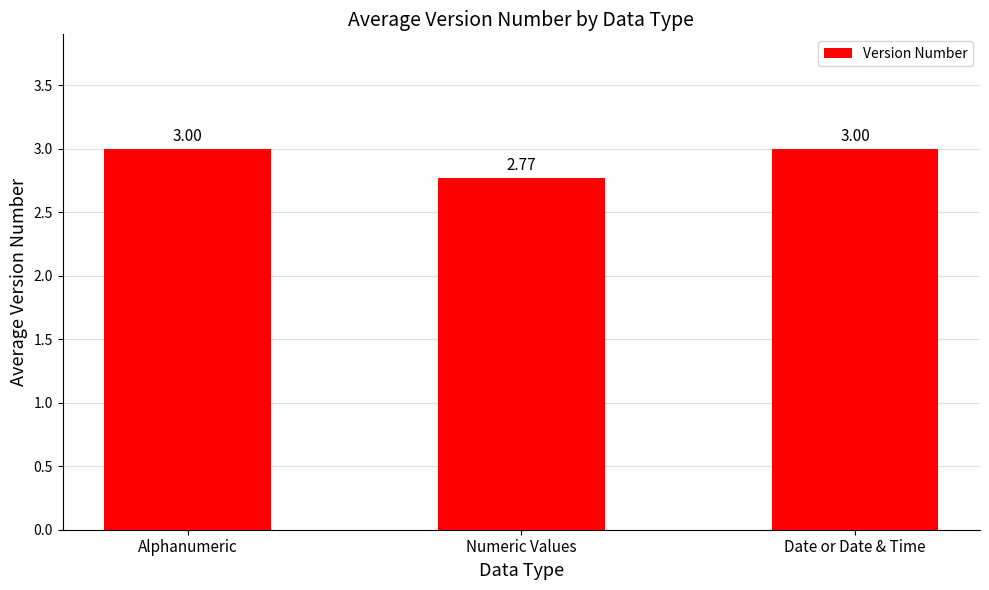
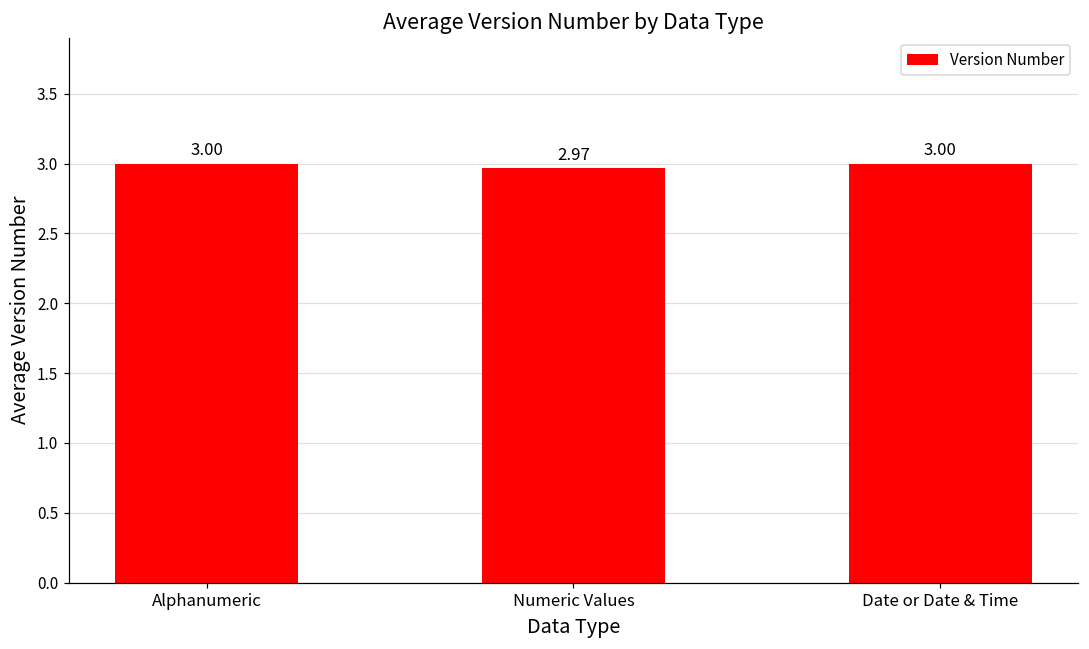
  {
    "Alphanumeric": 3.00,
-   "Numeric Values": 2.77,
+   "Numeric Values": 2.97,
    "Date or Date & Time": 3.00
  }
